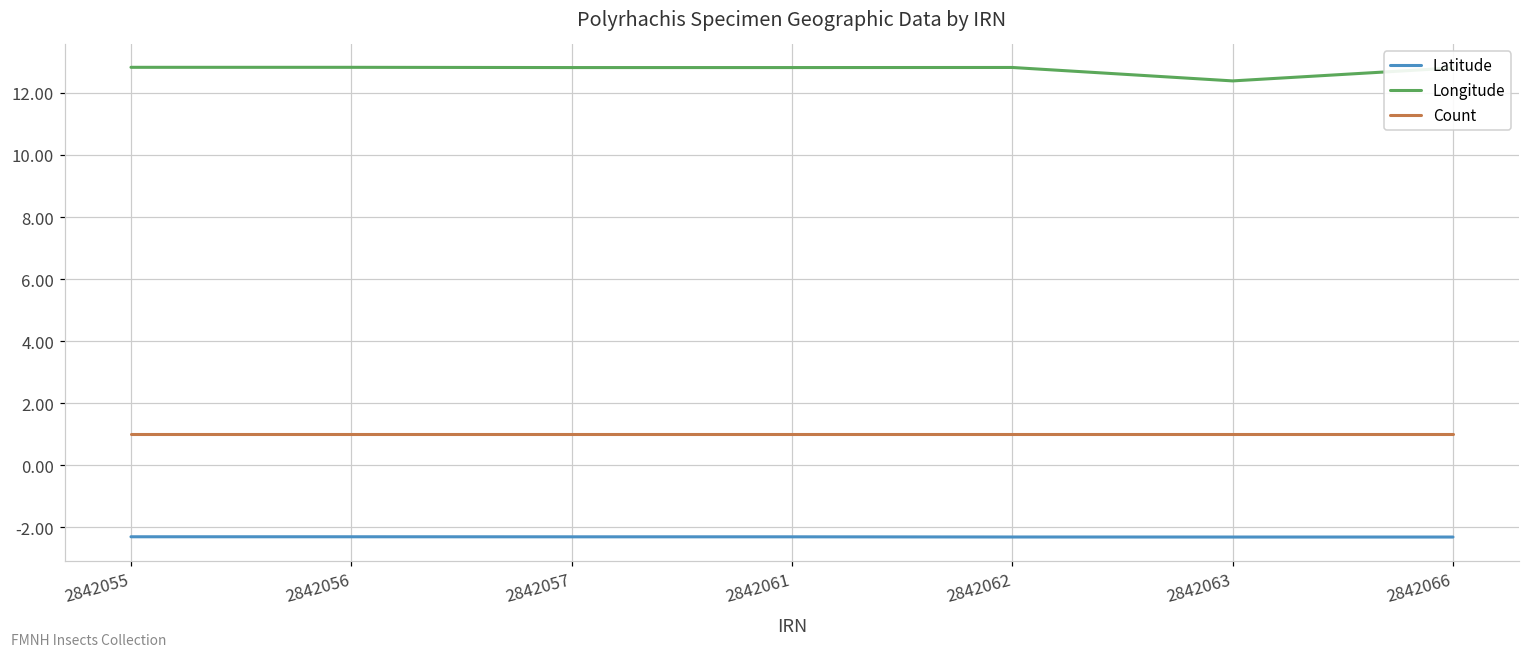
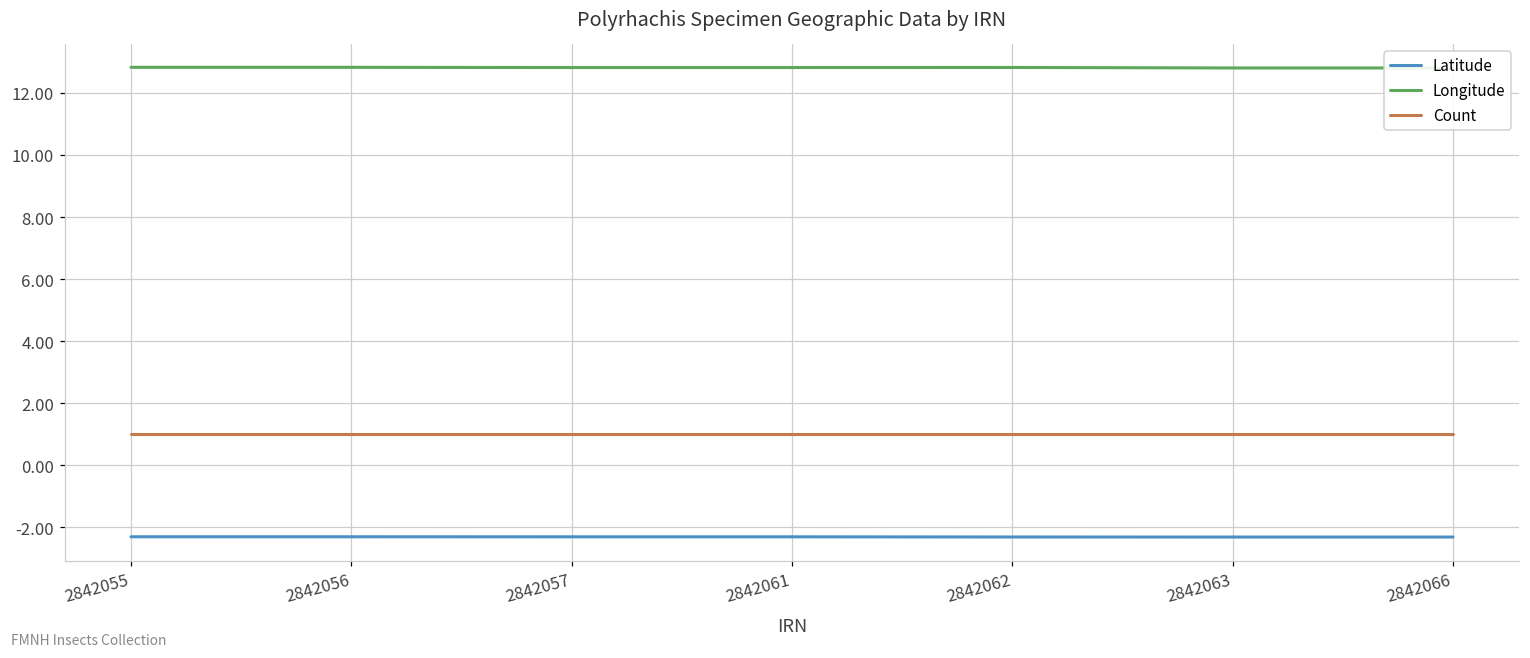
  {
    "Latitude": {
      "2842055": -2.3,
      "2842056": -2.3,
      "2842057": -2.3,
      "2842061": -2.3,
      "2842062": -2.3,
      "2842063": -2.3,
      "2842066": -2.3
    },
    "Longitude": {
      "2842055": 12.8,
      "2842056": 12.8,
      "2842057": 12.8,
      "2842061": 12.8,
      "2842062": 12.8,
-     "2842063": 12.4
+     "2842063": 12.8
    },
    "Count": {
      "2842055": 1.0,
      "2842056": 1.0,
      "2842057": 1.0,
      "2842061": 1.0,
      "2842062": 1.0,
      "2842063": 1.0,
      "2842066": 1.0
    }
  }
